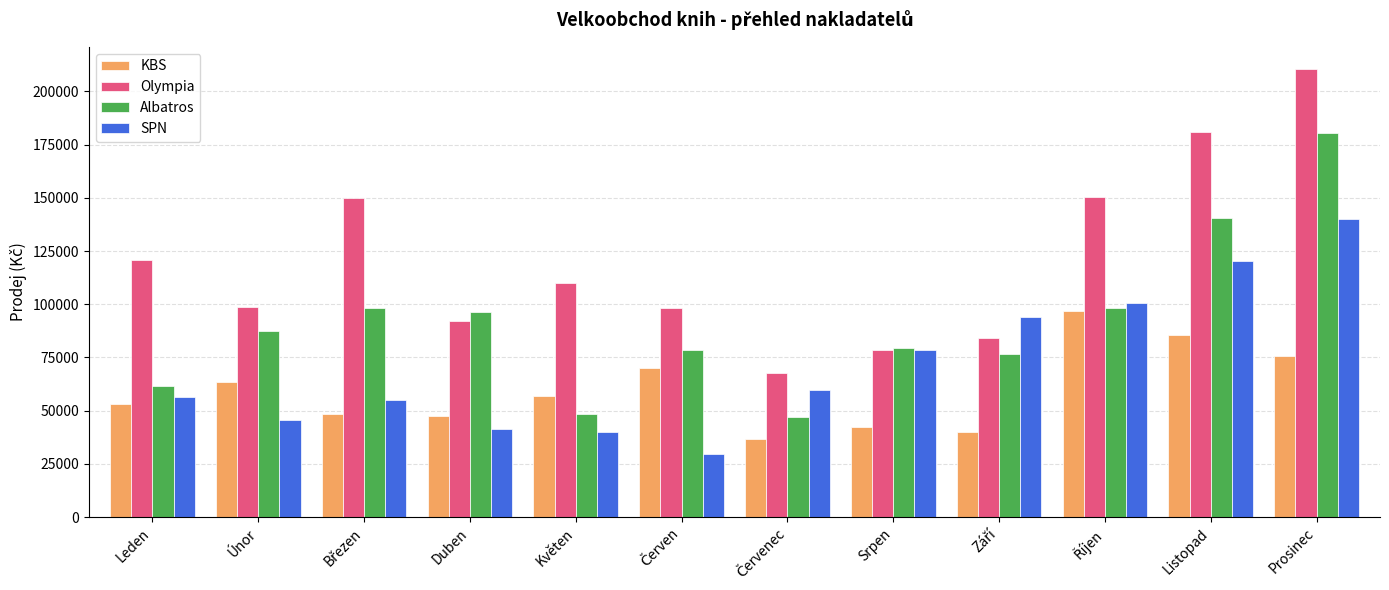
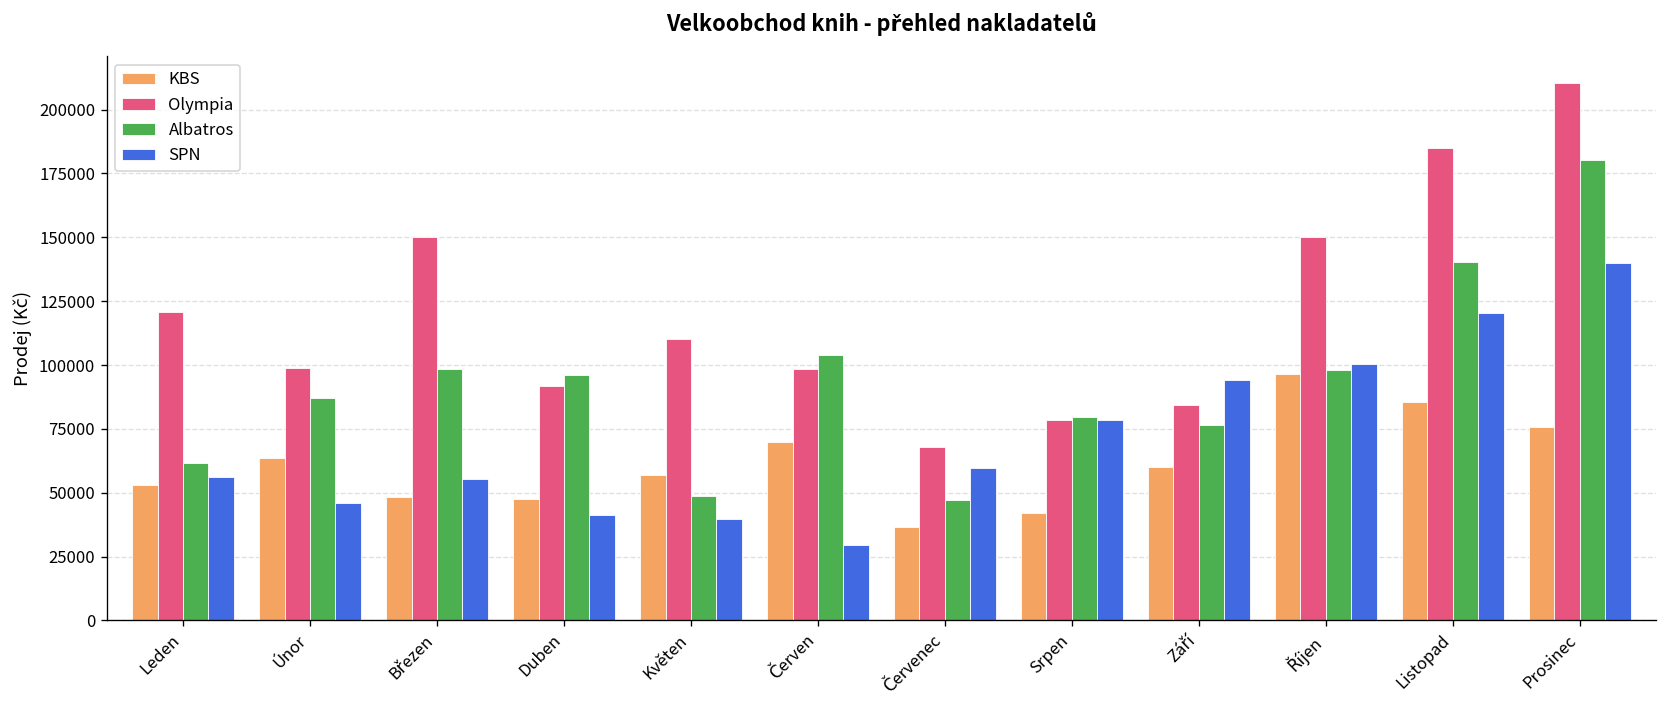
  {
    "KBS": {
      "Leden": 53000,
      "Únor": 64000,
      "Březen": 49000,
      "Duben": 48000,
      "Květen": 57000,
      "Červen": 70000,
      "Červenec": 37000,
      "Srpen": 42000,
-     "Září": 40000,
+     "Září": 60000,
      "Říjen": 97000,
      "Listopad": 86000,
      "Prosinec": 76000
    },
    "Olympia": {
      "Leden": 121000,
      "Únor": 99000,
      "Březen": 150000,
      "Duben": 92000,
      "Květen": 110000,
      "Červen": 98000,
      "Červenec": 68000,
      "Srpen": 79000,
      "Září": 84000,
      "Říjen": 150000,
-     "Listopad": 181000,
+     "Listopad": 185000,
      "Prosinec": 210000
    },
    "Albatros": {
      "Leden": 62000,
      "Únor": 87000,
      "Březen": 98000,
      "Duben": 96000,
      "Květen": 49000,
-     "Červen": 78000,
+     "Červen": 104000,
      "Červenec": 47000,
      "Srpen": 80000,
      "Září": 77000,
      "Říjen": 98000,
      "Listopad": 141000,
      "Prosinec": 180000
    },
    "SPN": {
      "Leden": 56000,
      "Únor": 46000,
      "Březen": 55000,
      "Duben": 41000,
      "Květen": 40000,
      "Červen": 30000,
      "Červenec": 60000,
      "Srpen": 79000,
      "Září": 94000,
      "Říjen": 101000,
      "Listopad": 120000,
      "Prosinec": 140000
    }
  }
